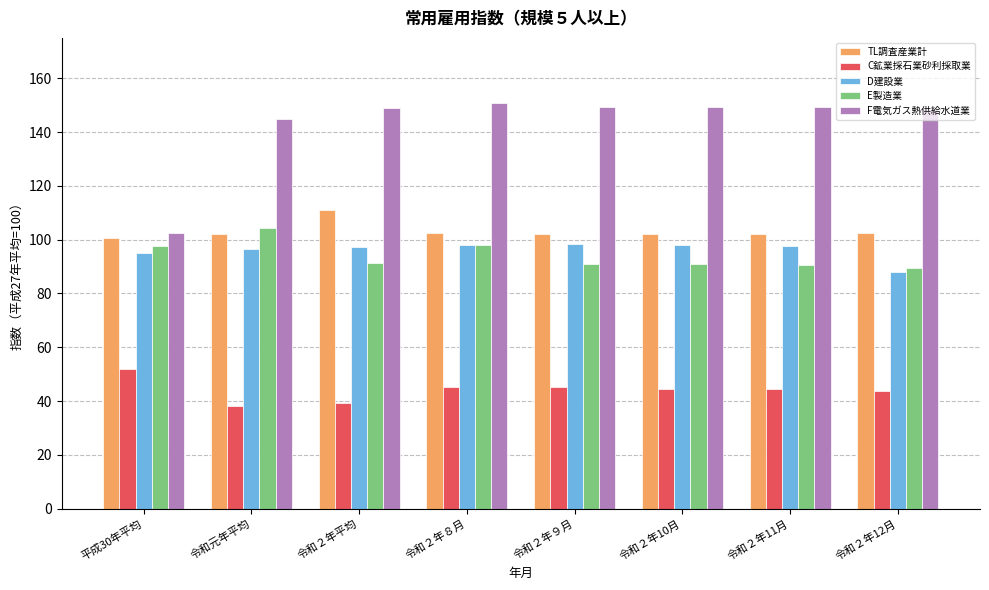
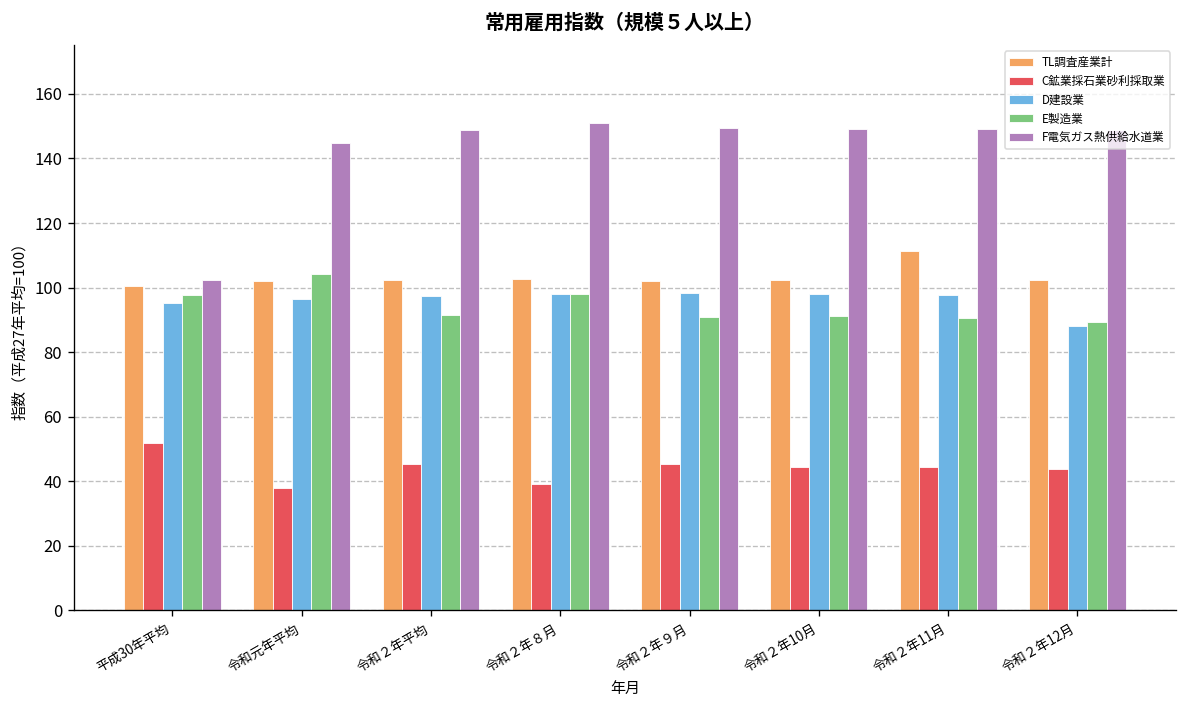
  {
    "TL調査産業計": {
      "平成30年平均": 101,
      "令和元年平均": 102,
-     "令和２年平均": 111,
+     "令和２年平均": 103,
      "令和２年８月": 103,
      "令和２年９月": 102,
      "令和２年10月": 102,
-     "令和２年11月": 102,
+     "令和２年11月": 111,
      "令和２年12月": 103
    },
    "C鉱業採石業砂利採取業": {
      "平成30年平均": 52,
      "令和元年平均": 38,
-     "令和２年平均": 39,
-     "令和２年８月": 45,
+     "令和２年平均": 46,
+     "令和２年８月": 39,
      "令和２年９月": 45,
      "令和２年10月": 45,
      "令和２年11月": 45,
      "令和２年12月": 44
    },
    "D建設業": {
      "平成30年平均": 95,
      "令和元年平均": 97,
      "令和２年平均": 97,
      "令和２年８月": 98,
      "令和２年９月": 98,
      "令和２年10月": 98,
      "令和２年11月": 98,
      "令和２年12月": 88
    },
    "E製造業": {
      "平成30年平均": 98,
      "令和元年平均": 104,
      "令和２年平均": 92,
      "令和２年８月": 98,
      "令和２年９月": 91,
      "令和２年10月": 91,
      "令和２年11月": 91,
      "令和２年12月": 89
    },
    "F電気ガス熱供給水道業": {
      "平成30年平均": 103,
      "令和元年平均": 145,
      "令和２年平均": 149,
      "令和２年８月": 151,
      "令和２年９月": 149,
      "令和２年10月": 149,
      "令和２年11月": 149
    }
  }
